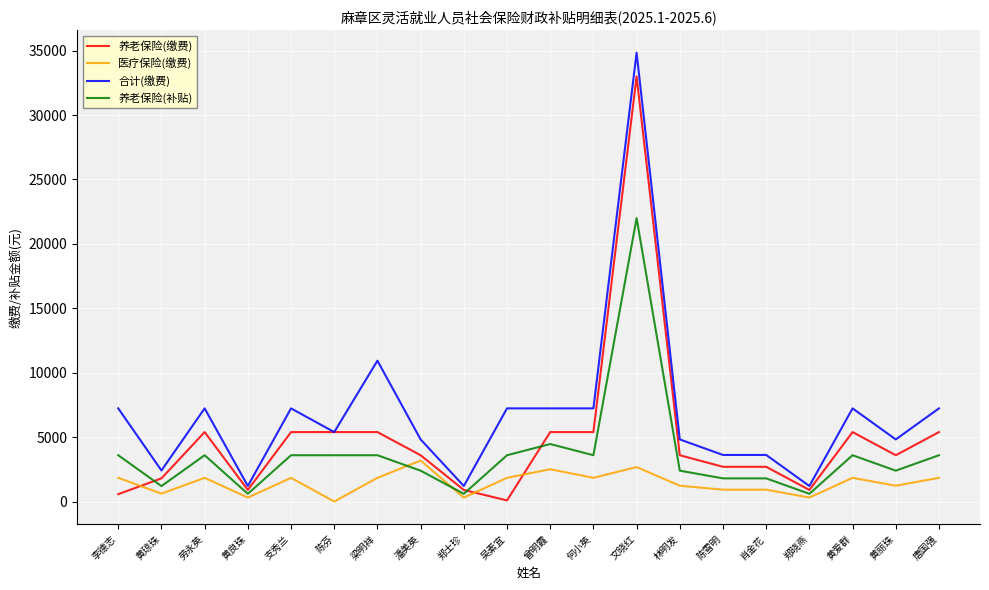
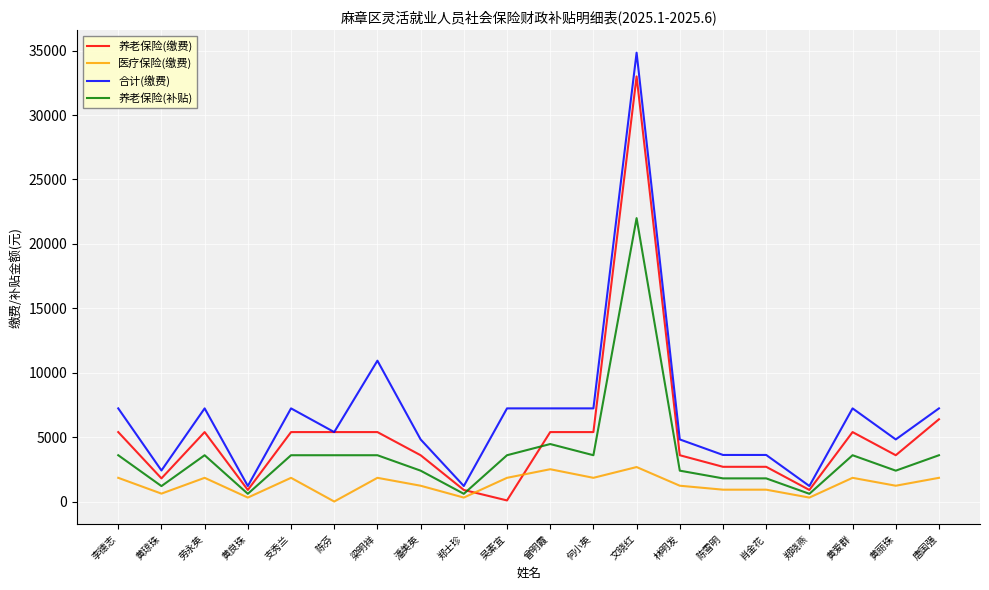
  {
    "养老保险(缴费)": {
-     "李德志": 600,
+     "李德志": 5400,
      "黄琼珠": 1800,
      "劳永英": 5400,
      "黄良珠": 900,
      "支秀兰": 5400,
      "梁明祥": 5400,
      "潘美英": 3600,
      "郑士珍": 900,
      "吴素宜": 100,
      "曾明霞": 5400,
      "何小英": 5400,
      "文晓红": 33000,
      "林明发": 3600,
      "陈雪明": 2700,
      "肖金花": 2700,
      "郑晓燕": 900,
      "黄爱群": 5400,
      "黄丽珠": 3600,
-     "唐国强": 5400
+     "唐国强": 6400
    },
    "医疗保险(缴费)": {
      "李德志": 1800,
      "黄琼珠": 600,
      "劳永英": 1800,
      "黄良珠": 300,
      "支秀兰": 1800,
      "陈芬": 0,
      "梁明祥": 1800,
-     "潘美英": 3200,
+     "潘美英": 1200,
      "郑士珍": 300,
      "吴素宜": 1800,
      "曾明霞": 2500,
      "何小英": 1800,
      "文晓红": 2700,
      "林明发": 1200,
      "陈雪明": 900,
      "肖金花": 900,
      "郑晓燕": 300,
      "黄爱群": 1800,
      "黄丽珠": 1200,
      "唐国强": 1800
    },
    "合计(缴费)": {
      "李德志": 7200,
      "黄琼珠": 2400,
      "劳永英": 7200,
      "黄良珠": 1200,
      "支秀兰": 7200,
      "梁明祥": 10900,
      "潘美英": 4800,
      "郑士珍": 1200,
      "吴素宜": 7200,
      "曾明霞": 7200,
      "何小英": 7200,
      "文晓红": 34800,
      "林明发": 4800,
      "陈雪明": 3600,
      "肖金花": 3600,
      "郑晓燕": 1200,
      "黄爱群": 7200,
      "黄丽珠": 4800,
      "唐国强": 7200
    },
    "养老保险(补贴)": {
      "李德志": 3600,
      "黄琼珠": 1200,
      "劳永英": 3600,
      "黄良珠": 600,
      "支秀兰": 3600,
      "陈芬": 3600,
      "梁明祥": 3600,
      "潘美英": 2400,
      "郑士珍": 600,
      "吴素宜": 3600,
      "曾明霞": 4500,
      "何小英": 3600,
      "文晓红": 22000,
      "林明发": 2400,
      "陈雪明": 1800,
      "肖金花": 1800,
      "郑晓燕": 600,
      "黄爱群": 3600,
      "黄丽珠": 2400,
      "唐国强": 3600
    }
  }
